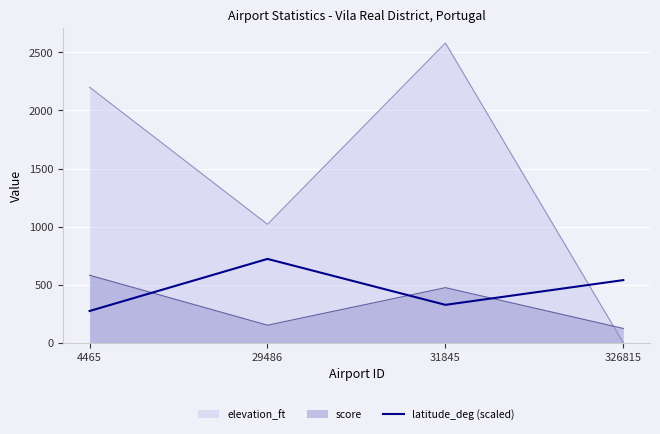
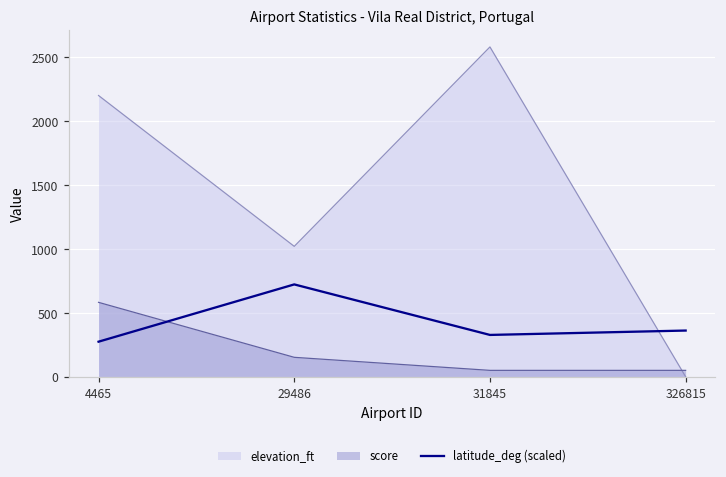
  {
    "elevation_ft": {
      "4465": 2200,
      "29486": 1020,
      "31845": 2580,
      "326815": 0
    },
    "score": {
      "4465": 580,
      "29486": 150,
-     "31845": 480,
-     "326815": 120
+     "31845": 50,
+     "326815": 50
    },
    "latitude_deg (scaled)": {
      "4465": 270,
      "29486": 720,
      "31845": 330,
-     "326815": 540
+     "326815": 360
    }
  }
